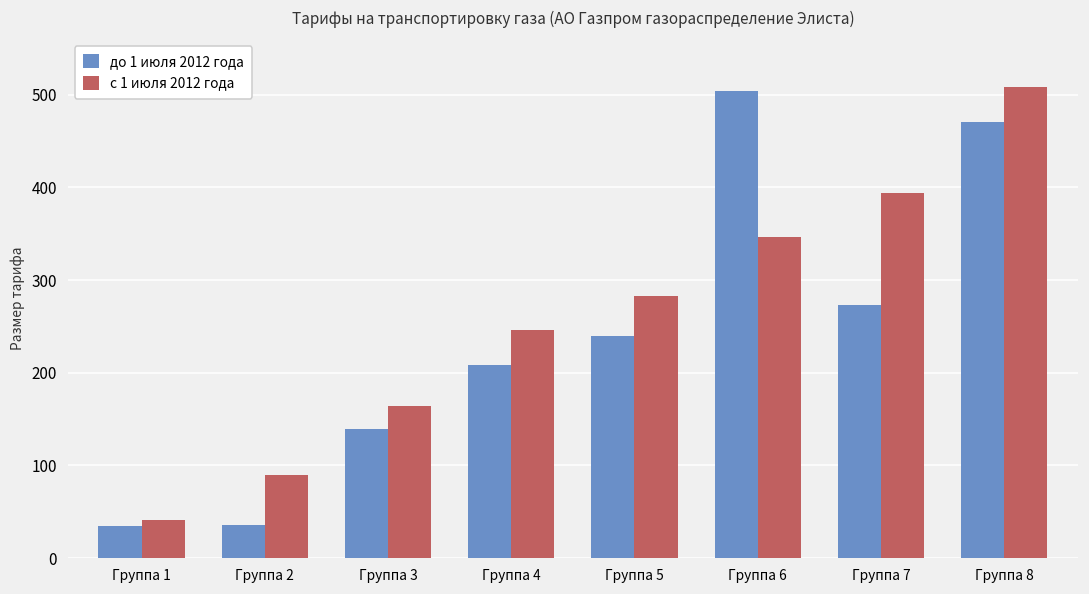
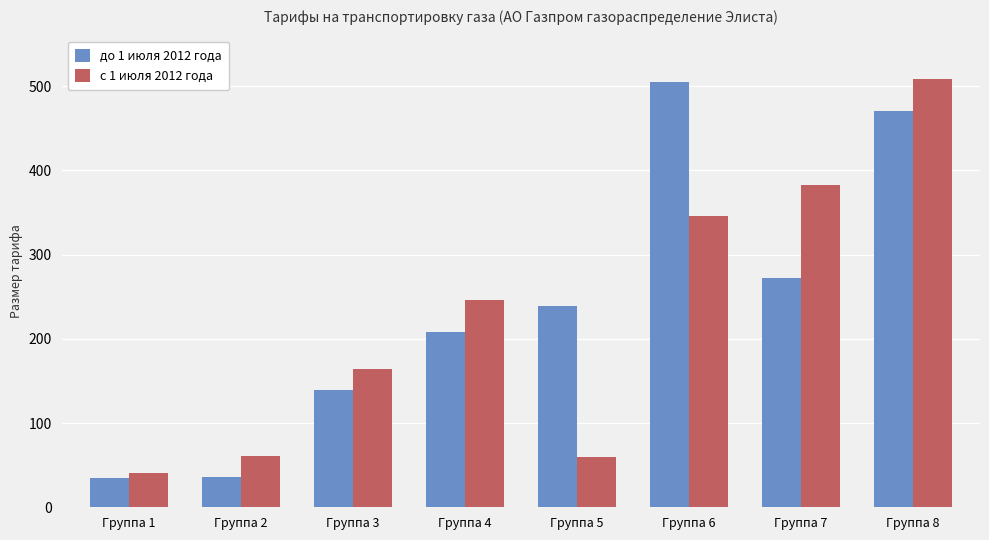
  {
    "до 1 июля 2012 года": {
      "Группа 1": 30,
      "Группа 2": 40,
      "Группа 3": 140,
      "Группа 4": 210,
      "Группа 5": 240,
      "Группа 6": 500,
      "Группа 7": 270,
      "Группа 8": 470
    },
    "с 1 июля 2012 года": {
      "Группа 1": 40,
-     "Группа 2": 90,
+     "Группа 2": 60,
      "Группа 3": 160,
      "Группа 4": 250,
-     "Группа 5": 280,
+     "Группа 5": 60,
      "Группа 6": 350,
-     "Группа 7": 390,
+     "Группа 7": 380,
      "Группа 8": 510
    }
  }
